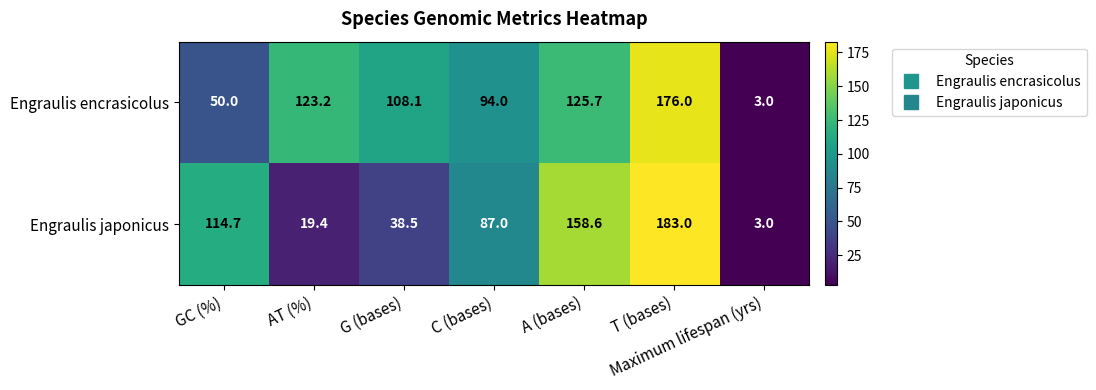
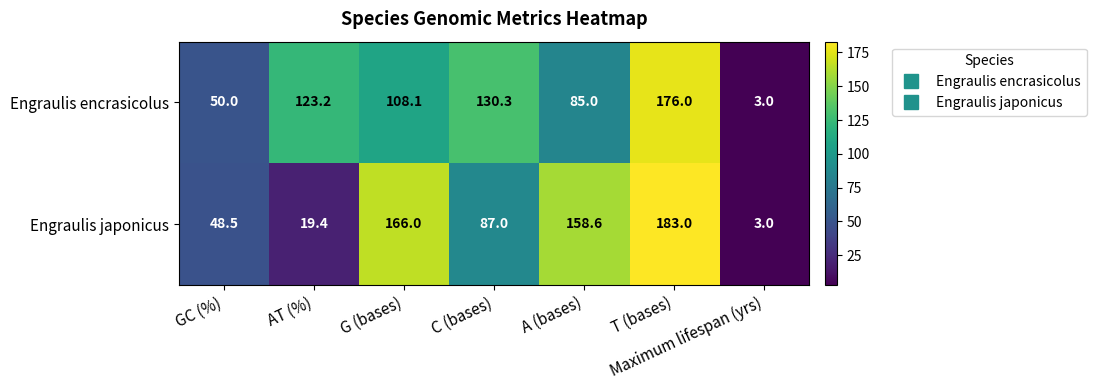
  {
    "Engraulis encrasicolus": {
      "GC (%)": 50.0,
      "AT (%)": 123.2,
      "G (bases)": 108.1,
-     "C (bases)": 94.0,
-     "A (bases)": 125.7,
+     "C (bases)": 130.3,
+     "A (bases)": 85.0,
      "T (bases)": 176.0,
      "Maximum lifespan (yrs)": 3.0
    },
    "Engraulis japonicus": {
-     "GC (%)": 114.7,
+     "GC (%)": 48.5,
      "AT (%)": 19.4,
-     "G (bases)": 38.5,
+     "G (bases)": 166.0,
      "C (bases)": 87.0,
      "A (bases)": 158.6,
      "T (bases)": 183.0,
      "Maximum lifespan (yrs)": 3.0
    }
  }
